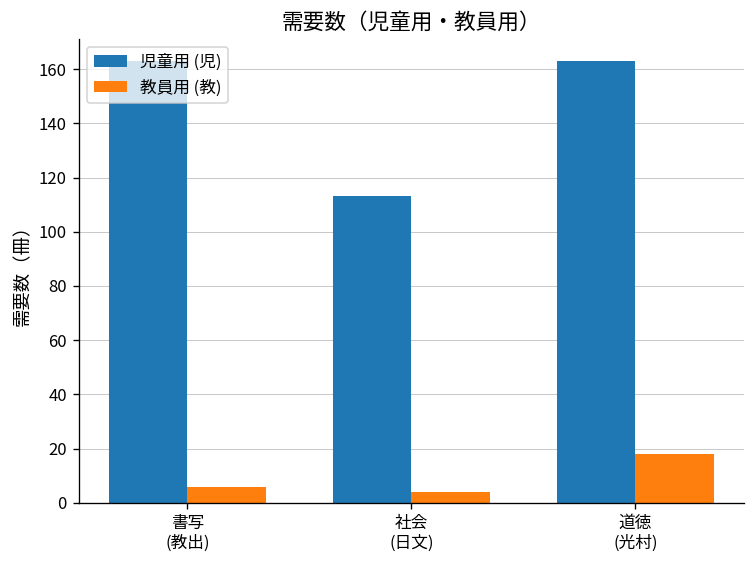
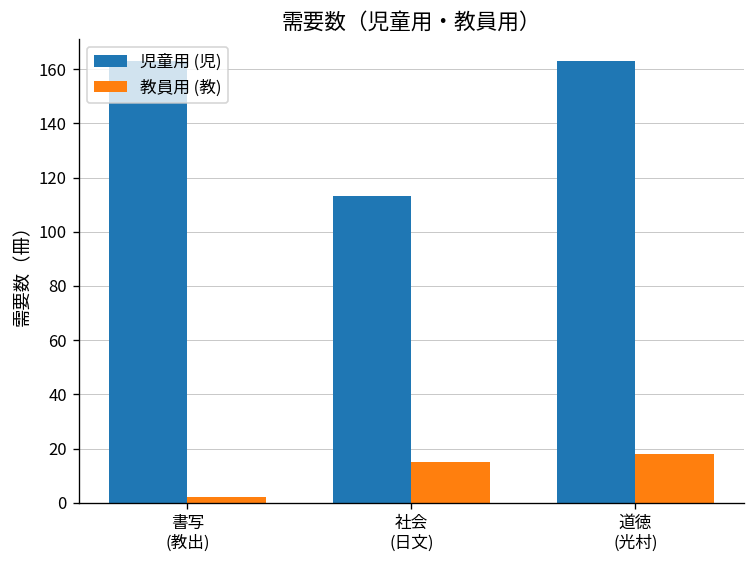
  {
    "児童用 (児)": {
      "社会 (日文)": 113,
      "道徳 (光村)": 163
    },
    "教員用 (教)": {
-     "書写 (教出)": 6,
-     "社会 (日文)": 4,
+     "書写 (教出)": 2,
+     "社会 (日文)": 15,
      "道徳 (光村)": 18
    }
  }
